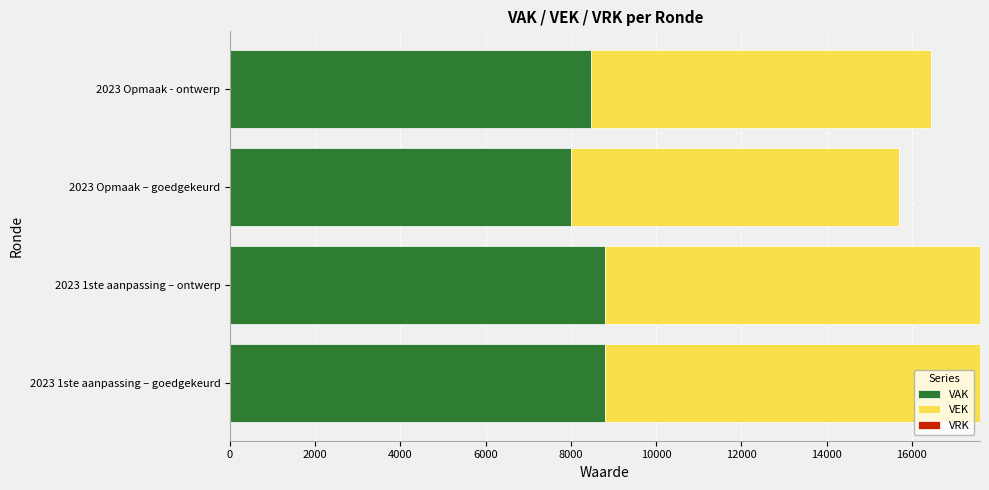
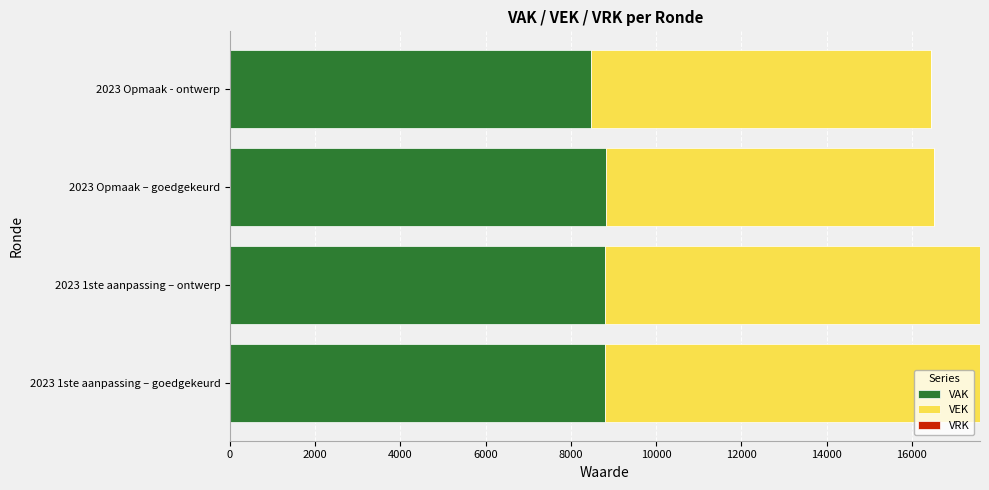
  {
    "VAK": {
      "2023 Opmaak - ontwerp": 8500,
-     "2023 Opmaak – goedgekeurd": 8000,
+     "2023 Opmaak – goedgekeurd": 8800,
      "2023 1ste aanpassing – ontwerp": 8800,
      "2023 1ste aanpassing – goedgekeurd": 8800
    }
  }
